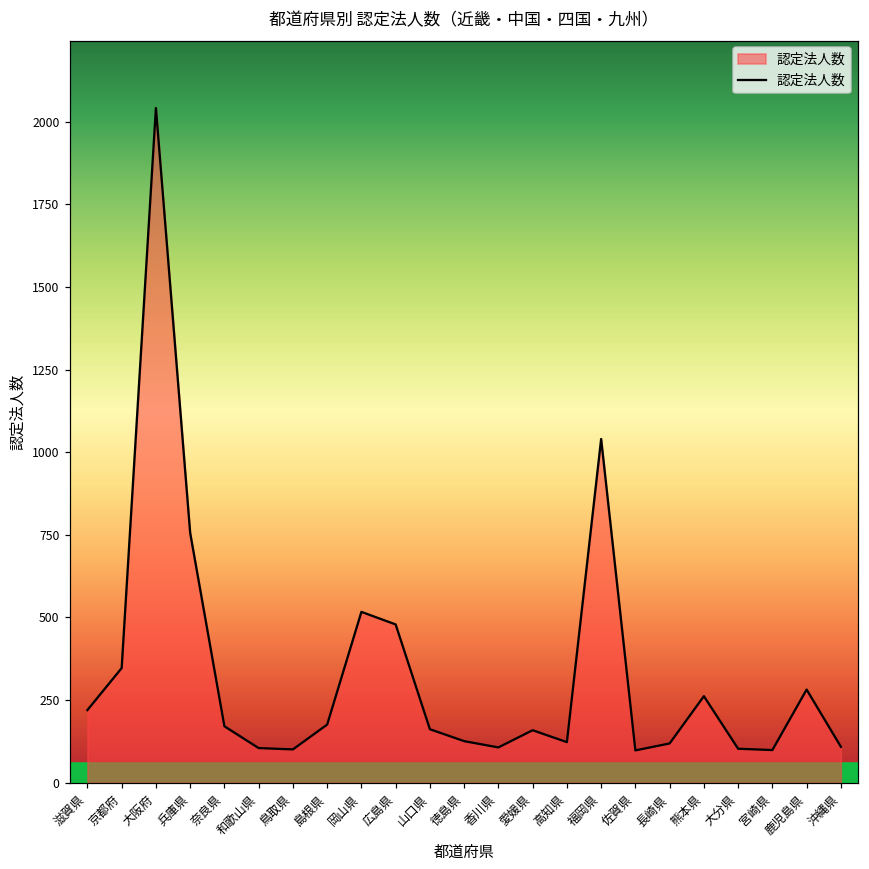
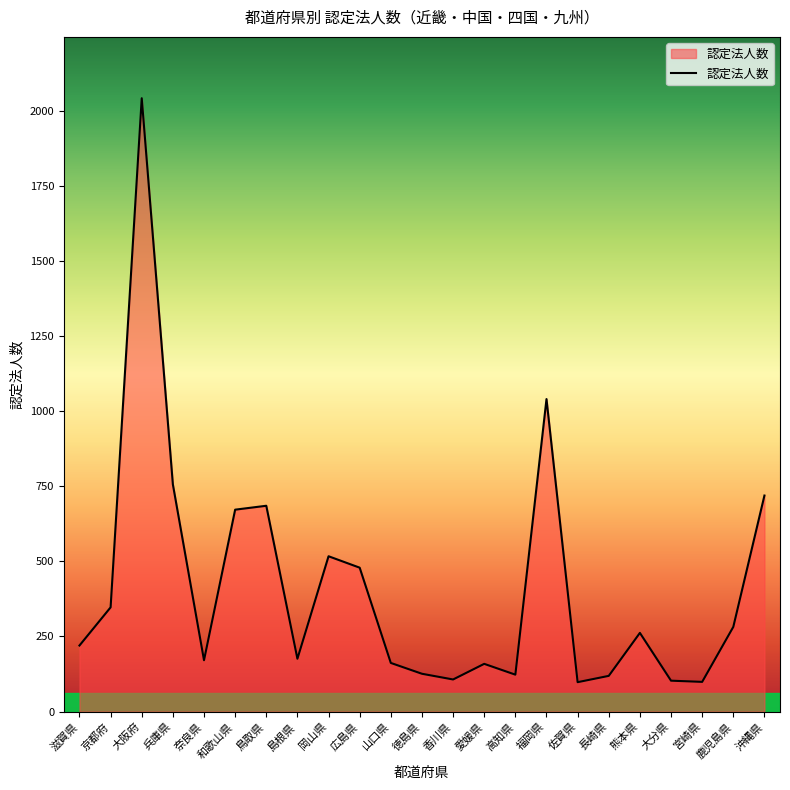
  {
    "滋賀県": 220,
    "京都府": 350,
    "大阪府": 2040,
    "兵庫県": 760,
    "奈良県": 170,
-   "和歌山県": 110,
-   "鳥取県": 100,
+   "和歌山県": 670,
+   "鳥取県": 690,
    "島根県": 180,
    "岡山県": 520,
    "広島県": 480,
    "山口県": 160,
    "徳島県": 130,
    "香川県": 110,
    "愛媛県": 160,
    "高知県": 120,
    "福岡県": 1040,
    "佐賀県": 100,
    "長崎県": 120,
    "熊本県": 260,
    "大分県": 100,
    "宮崎県": 100,
    "鹿児島県": 280,
-   "沖縄県": 110
+   "沖縄県": 720
  }
